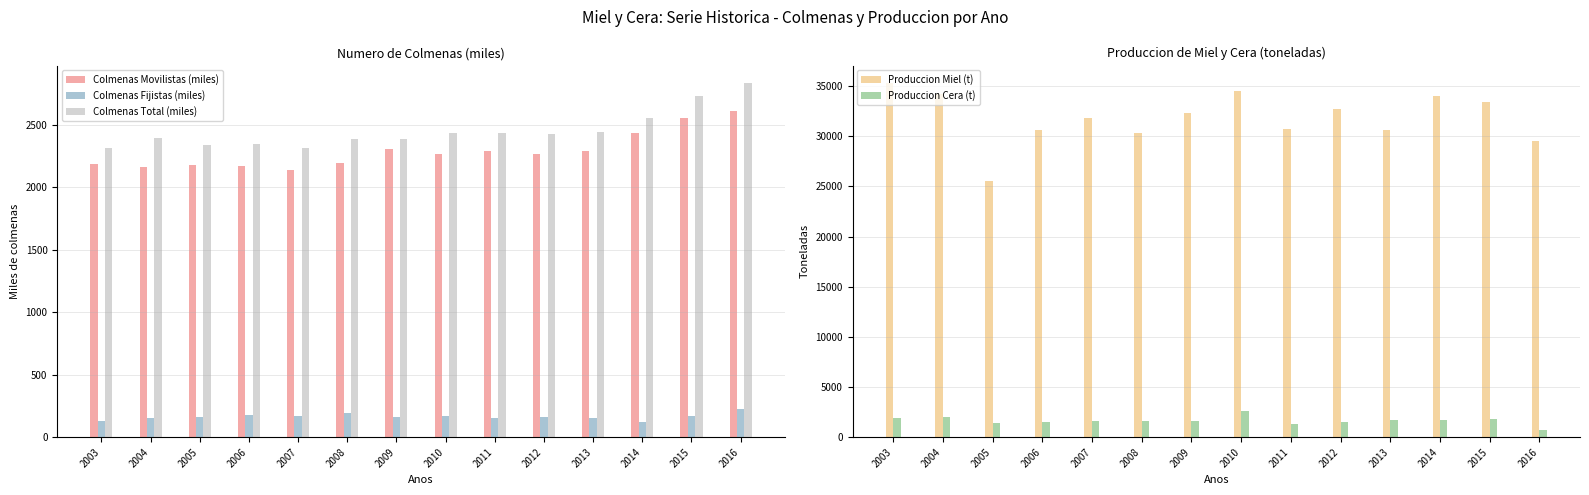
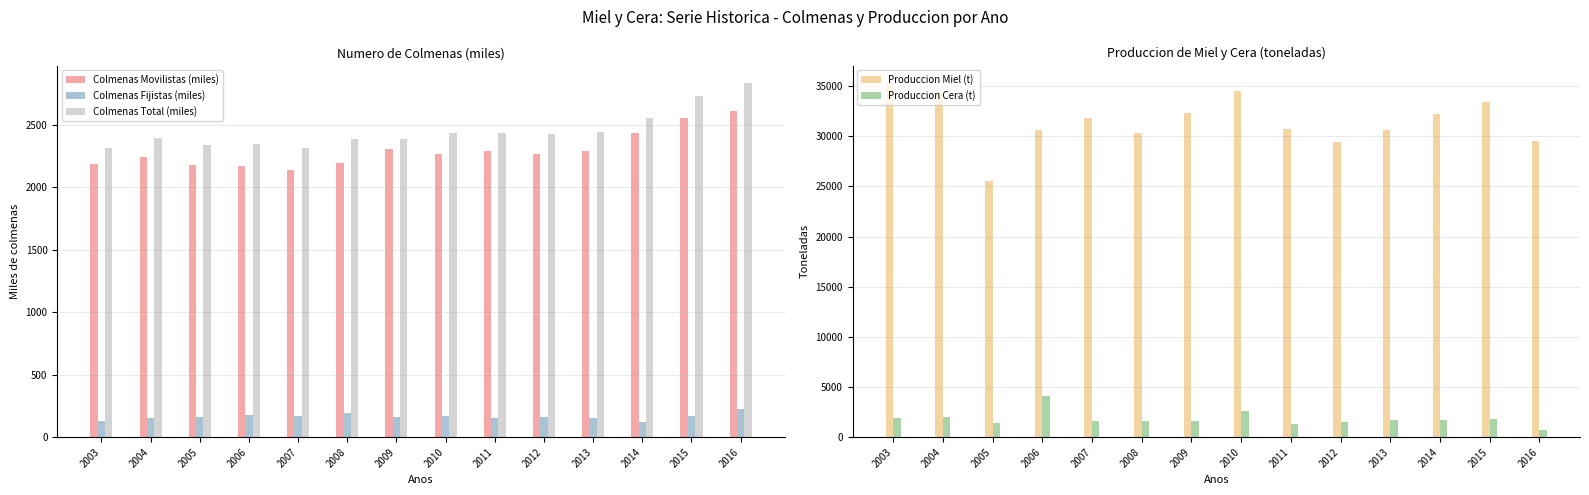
  {
    "Numero de Colmenas (miles)": {
      "Colmenas Movilistas (miles)": {
        "2003": 2190,
-       "2004": 2170,
+       "2004": 2250,
        "2005": 2180,
        "2006": 2170,
        "2007": 2140,
        "2008": 2200,
        "2009": 2310,
        "2010": 2270,
        "2011": 2290,
        "2012": 2270,
        "2013": 2290,
        "2014": 2430,
        "2015": 2560,
        "2016": 2610
      }
    },
    "Produccion de Miel y Cera (toneladas)": {
      "Produccion Miel (t)": {
        "2005": 25500,
        "2006": 30700,
        "2007": 31800,
        "2008": 30400,
        "2009": 32300,
        "2010": 34600,
        "2011": 30700,
-       "2012": 32700,
+       "2012": 29400,
        "2013": 30600,
-       "2014": 34000,
+       "2014": 32200,
        "2015": 33400,
        "2016": 29500
      },
      "Produccion Cera (t)": {
        "2003": 1900,
        "2004": 2000,
        "2005": 1400,
-       "2006": 1500,
+       "2006": 4100,
        "2007": 1600,
        "2008": 1600,
        "2009": 1600,
        "2010": 2600,
        "2011": 1300,
        "2012": 1500,
        "2013": 1700,
        "2014": 1700,
        "2015": 1800,
        "2016": 700
      }
    }
  }
